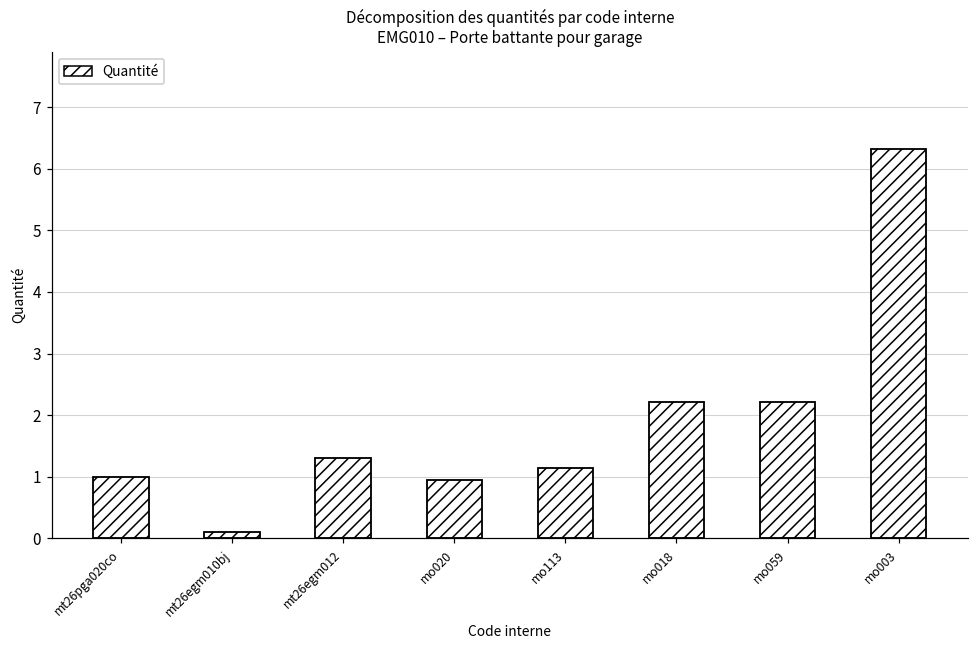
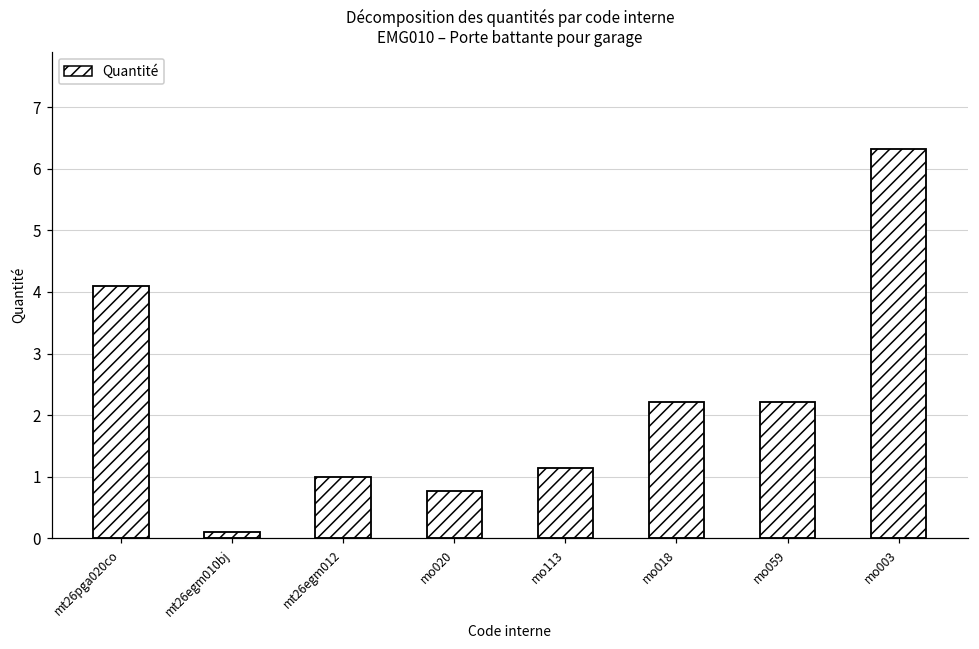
  {
-   "mt26pga020co": 1.0,
+   "mt26pga020co": 4.1,
    "mt26egm010bj": 0.1,
-   "mt26egm012": 1.3,
-   "mo020": 0.9,
+   "mt26egm012": 1.0,
+   "mo020": 0.8,
    "mo113": 1.1,
    "mo018": 2.2,
    "mo059": 2.2,
    "mo003": 6.3
  }
